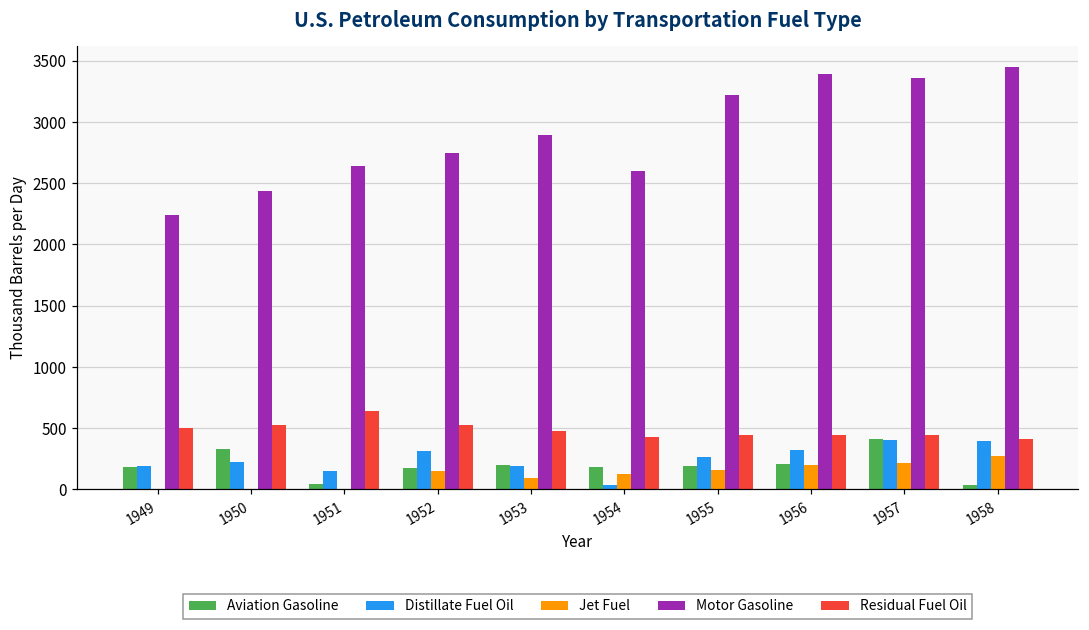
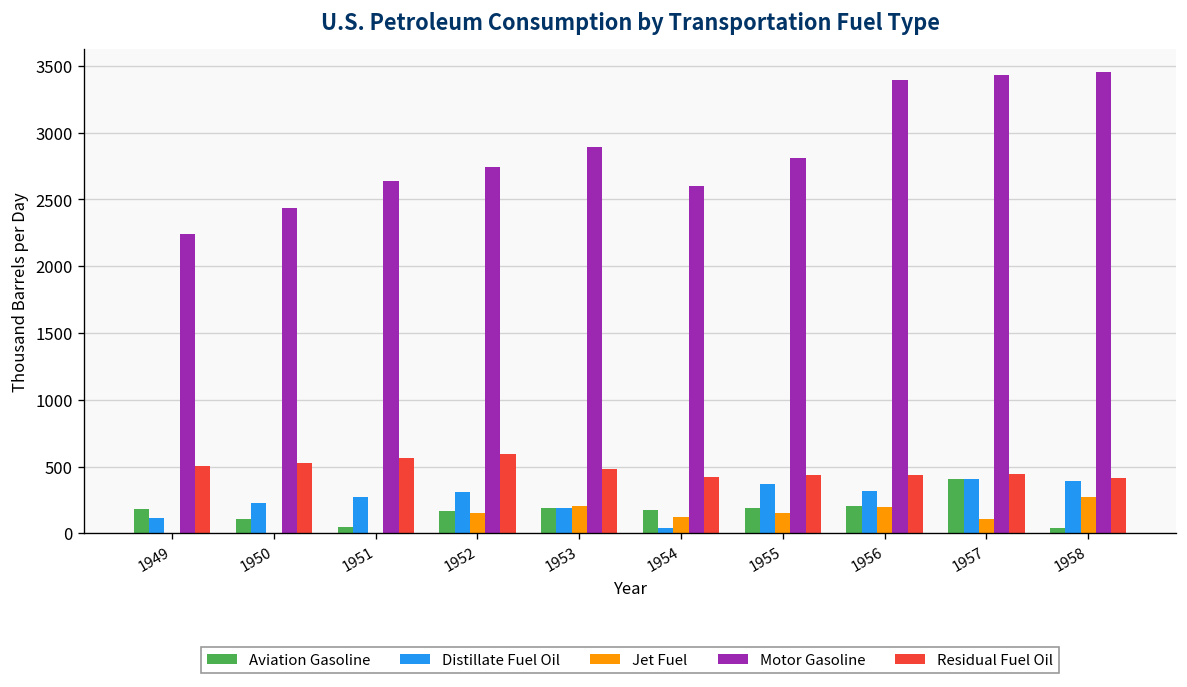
  {
    "Aviation Gasoline": {
      "1949": 180,
-     "1950": 330,
+     "1950": 110,
      "1951": 40,
      "1952": 170,
      "1953": 190,
      "1954": 180,
      "1955": 190,
      "1956": 200,
      "1957": 410,
      "1958": 40
    },
    "Distillate Fuel Oil": {
-     "1949": 190,
+     "1949": 120,
      "1950": 230,
-     "1951": 150,
+     "1951": 270,
      "1952": 310,
      "1953": 190,
      "1954": 40,
-     "1955": 270,
+     "1955": 370,
      "1956": 320,
      "1957": 410,
      "1958": 390
    },
    "Jet Fuel": {
      "1949": 0,
      "1950": 0,
      "1951": 0,
      "1952": 150,
-     "1953": 90,
+     "1953": 210,
      "1954": 130,
      "1955": 150,
      "1956": 200,
-     "1957": 220,
+     "1957": 110,
      "1958": 270
    },
    "Motor Gasoline": {
      "1949": 2240,
      "1950": 2430,
      "1951": 2640,
      "1952": 2750,
      "1953": 2890,
      "1954": 2600,
-     "1955": 3220,
+     "1955": 2810,
      "1956": 3390,
-     "1957": 3360,
+     "1957": 3430,
      "1958": 3450
    },
    "Residual Fuel Oil": {
      "1949": 500,
      "1950": 520,
-     "1951": 640,
-     "1952": 520,
+     "1951": 560,
+     "1952": 590,
      "1953": 480,
      "1954": 430,
      "1955": 440,
      "1956": 440,
      "1957": 440,
      "1958": 410
    }
  }
